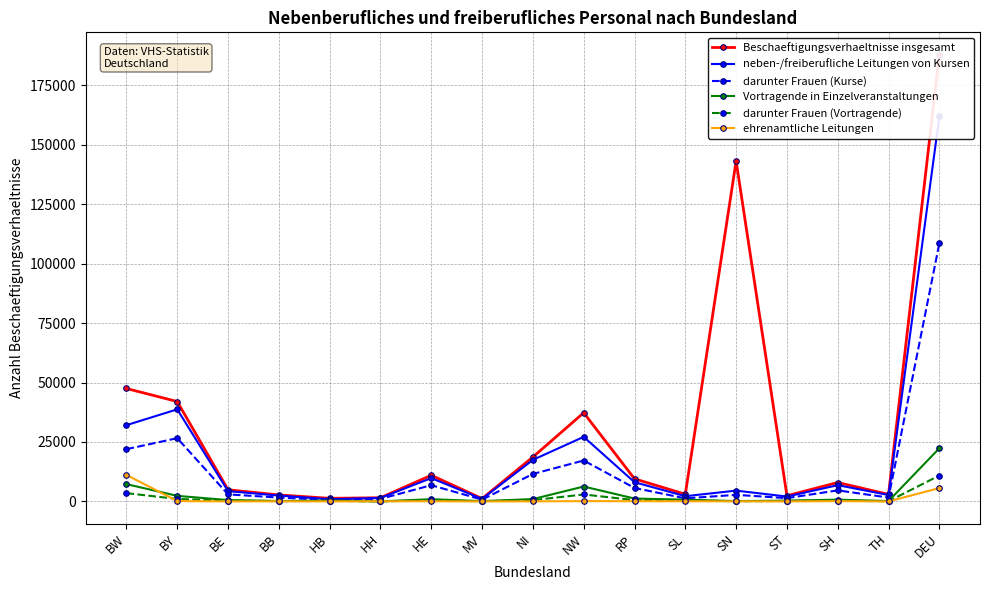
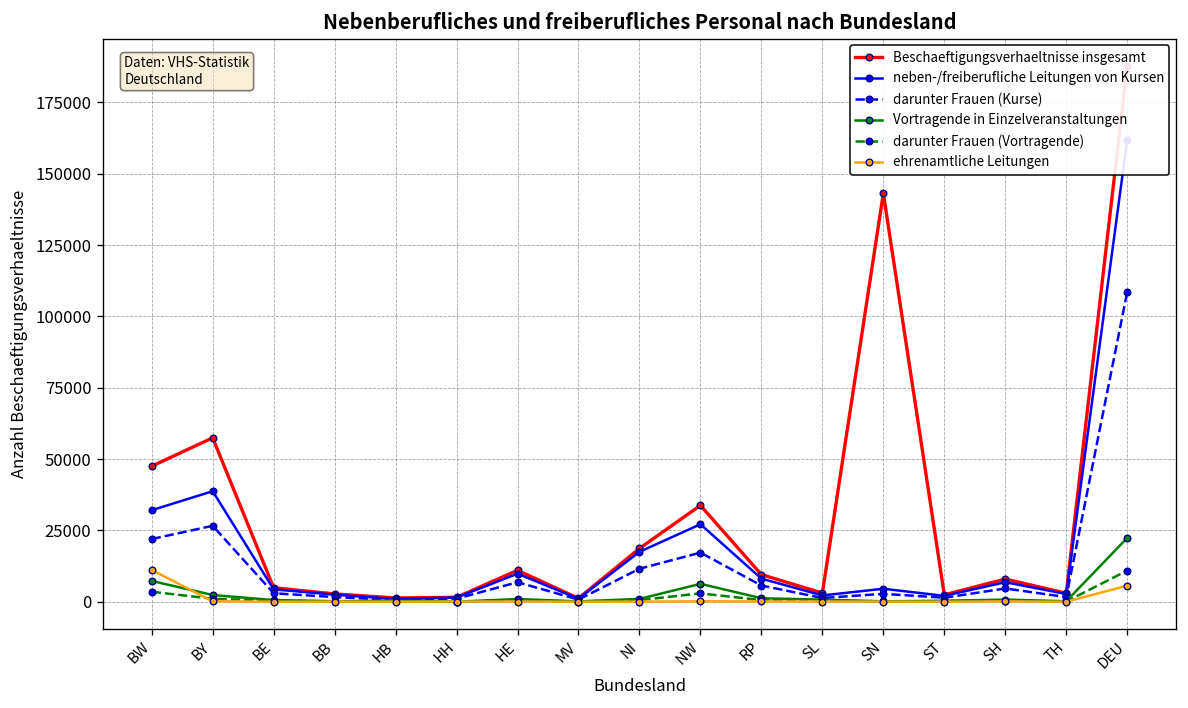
  {
    "Beschaeftigungsverhaeltnisse insgesamt": {
      "BW": 48000,
-     "BY": 42000,
+     "BY": 57000,
      "HE": 11000,
      "NI": 19000,
-     "NW": 37000,
+     "NW": 34000,
      "RP": 10000,
      "SN": 143000,
      "SH": 8000
    },
    "ehrenamtliche Leitungen": {
      "BW": 11000,
      "NW": 0,
      "DEU": 6000
    }
  }
